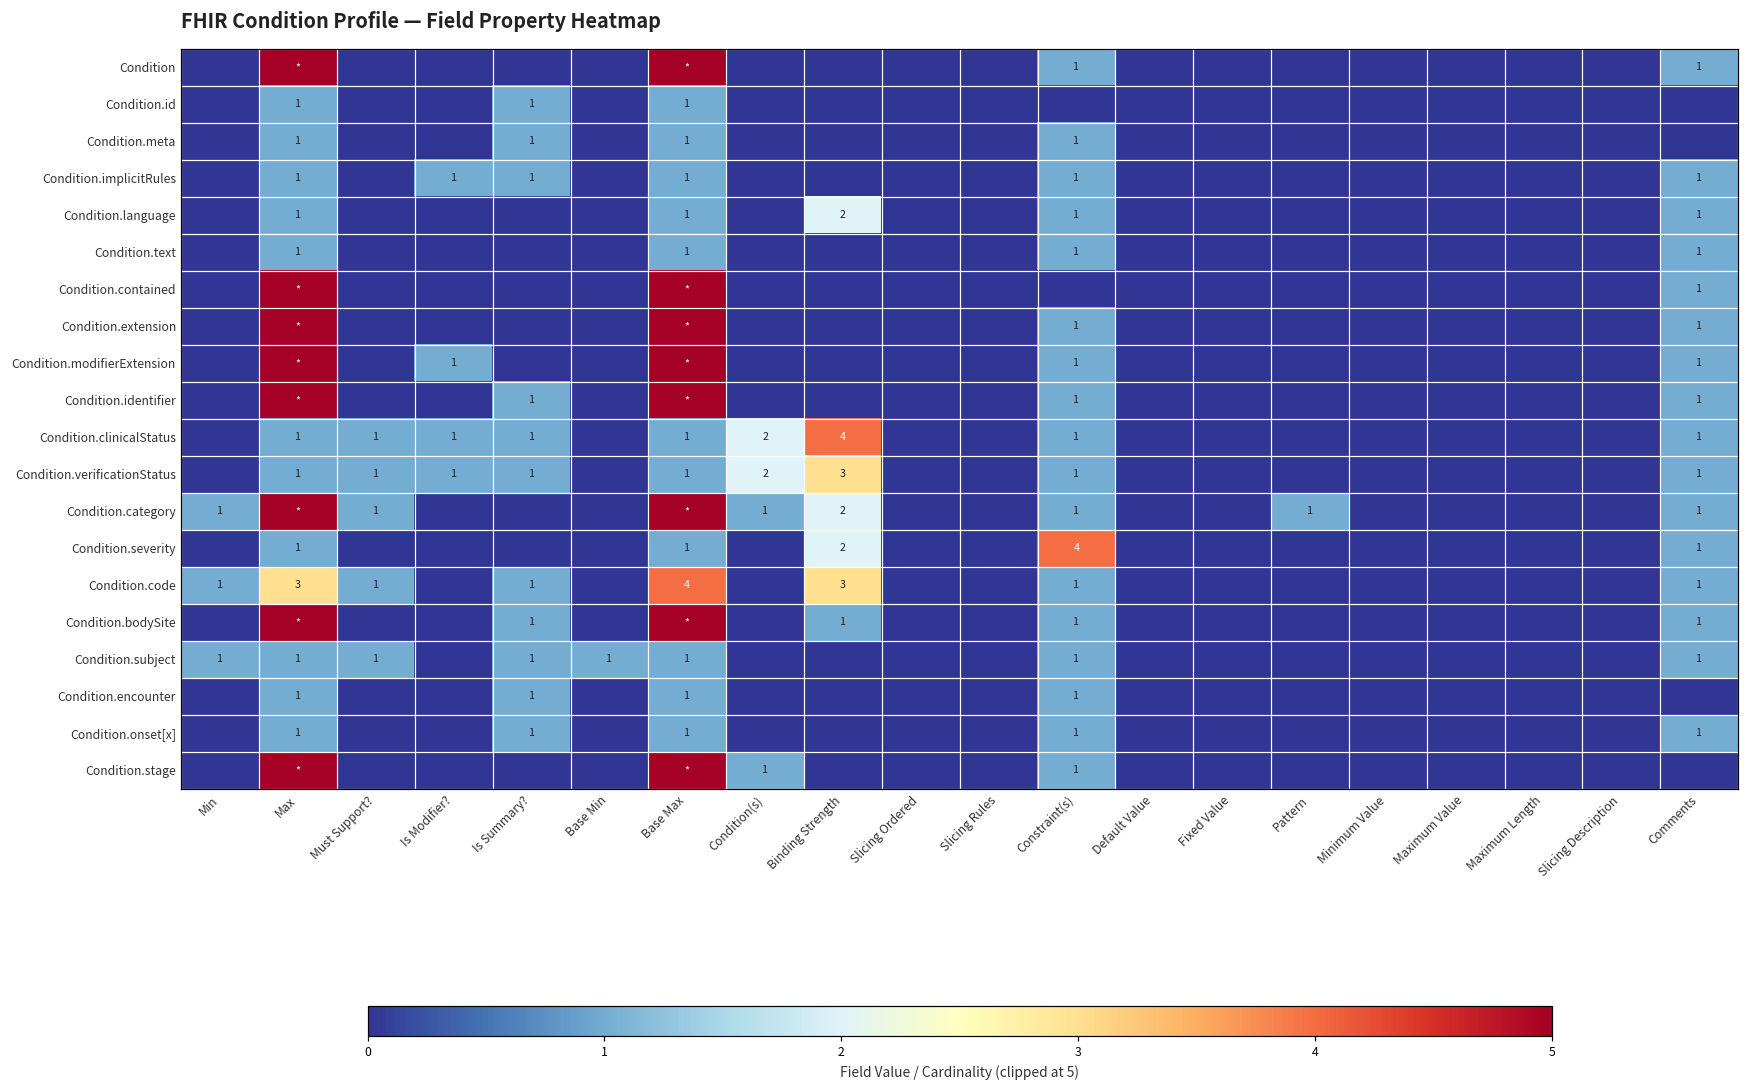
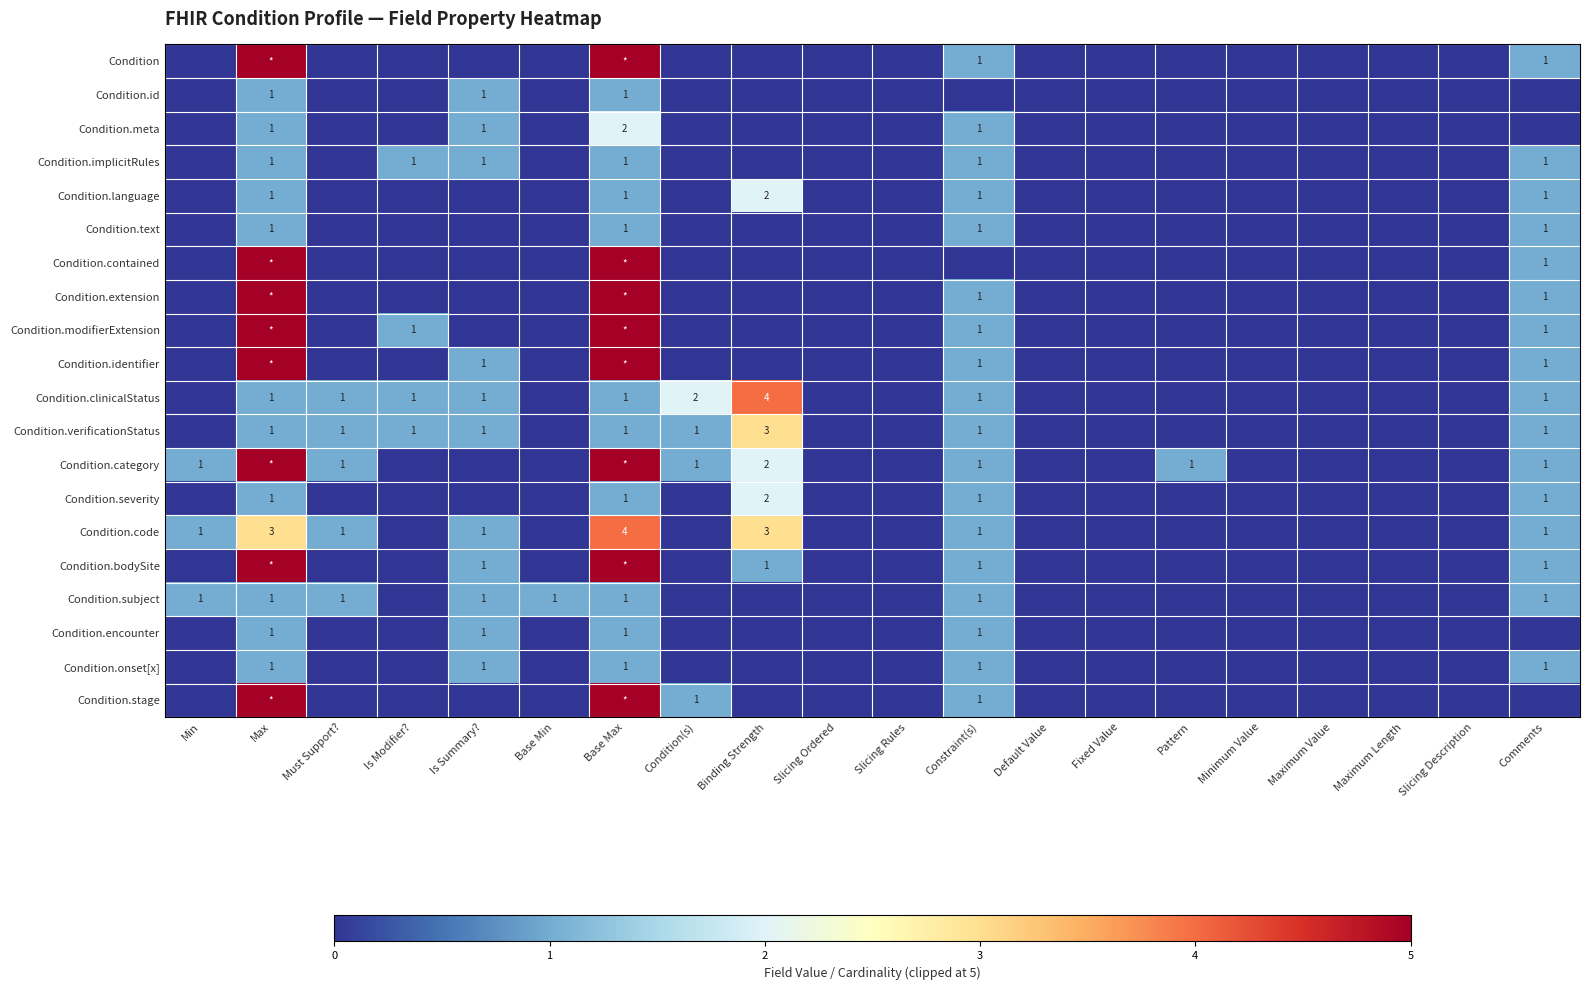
  {
    "Condition": {
      "Constraint(s)": 1,
      "Comments": 1
    },
    "Condition.id": {
      "Max": 1,
      "Is Summary?": 1,
      "Base Max": 1
    },
    "Condition.meta": {
      "Max": 1,
      "Is Summary?": 1,
-     "Base Max": 1,
+     "Base Max": 2,
      "Constraint(s)": 1
    },
    "Condition.implicitRules": {
      "Max": 1,
      "Is Modifier?": 1,
      "Is Summary?": 1,
      "Base Max": 1,
      "Constraint(s)": 1,
      "Comments": 1
    },
    "Condition.language": {
      "Max": 1,
      "Base Max": 1,
      "Binding Strength": 2,
      "Constraint(s)": 1,
      "Comments": 1
    },
    "Condition.text": {
      "Max": 1,
      "Base Max": 1,
      "Constraint(s)": 1,
      "Comments": 1
    },
    "Condition.contained": {
      "Comments": 1
    },
    "Condition.extension": {
      "Constraint(s)": 1,
      "Comments": 1
    },
    "Condition.modifierExtension": {
      "Is Modifier?": 1,
      "Constraint(s)": 1,
      "Comments": 1
    },
    "Condition.identifier": {
      "Is Summary?": 1,
      "Constraint(s)": 1,
      "Comments": 1
    },
    "Condition.clinicalStatus": {
      "Max": 1,
      "Must Support?": 1,
      "Is Modifier?": 1,
      "Is Summary?": 1,
      "Base Max": 1,
      "Condition(s)": 2,
      "Binding Strength": 4,
      "Constraint(s)": 1,
      "Comments": 1
    },
    "Condition.verificationStatus": {
      "Max": 1,
      "Must Support?": 1,
      "Is Modifier?": 1,
      "Is Summary?": 1,
      "Base Max": 1,
-     "Condition(s)": 2,
+     "Condition(s)": 1,
      "Binding Strength": 3,
      "Constraint(s)": 1,
      "Comments": 1
    },
    "Condition.category": {
      "Min": 1,
      "Must Support?": 1,
      "Condition(s)": 1,
      "Binding Strength": 2,
      "Constraint(s)": 1,
      "Pattern": 1,
      "Comments": 1
    },
    "Condition.severity": {
      "Max": 1,
      "Base Max": 1,
      "Binding Strength": 2,
-     "Constraint(s)": 4,
+     "Constraint(s)": 1,
      "Comments": 1
    },
    "Condition.code": {
      "Min": 1,
      "Max": 3,
      "Must Support?": 1,
      "Is Summary?": 1,
      "Base Max": 4,
      "Binding Strength": 3,
      "Constraint(s)": 1,
      "Comments": 1
    },
    "Condition.bodySite": {
      "Is Summary?": 1,
      "Binding Strength": 1,
      "Constraint(s)": 1,
      "Comments": 1
    },
    "Condition.subject": {
      "Min": 1,
      "Max": 1,
      "Must Support?": 1,
      "Is Summary?": 1,
      "Base Min": 1,
      "Base Max": 1,
      "Constraint(s)": 1,
      "Comments": 1
    },
    "Condition.encounter": {
      "Max": 1,
      "Is Summary?": 1,
      "Base Max": 1,
      "Constraint(s)": 1
    },
    "Condition.onset[x]": {
      "Max": 1,
      "Is Summary?": 1,
      "Base Max": 1,
      "Constraint(s)": 1,
      "Comments": 1
    },
    "Condition.stage": {
      "Condition(s)": 1,
      "Constraint(s)": 1
    }
  }
